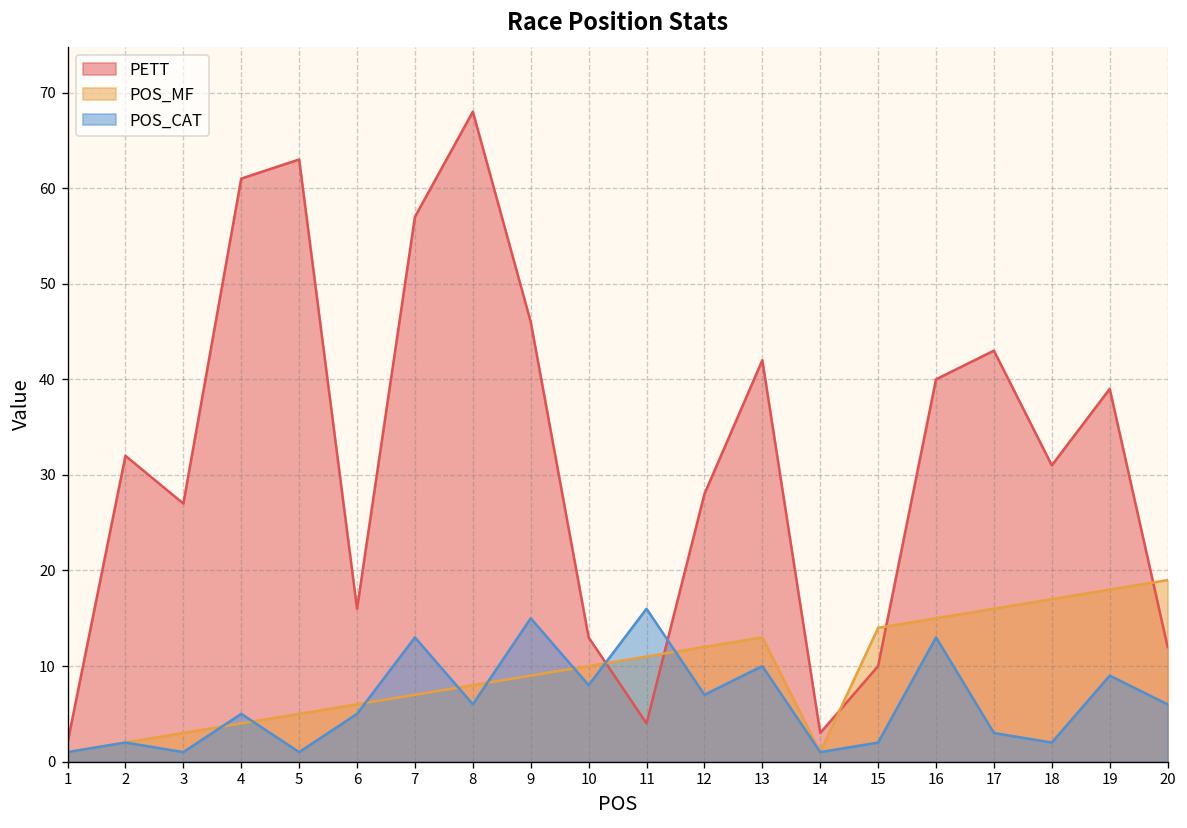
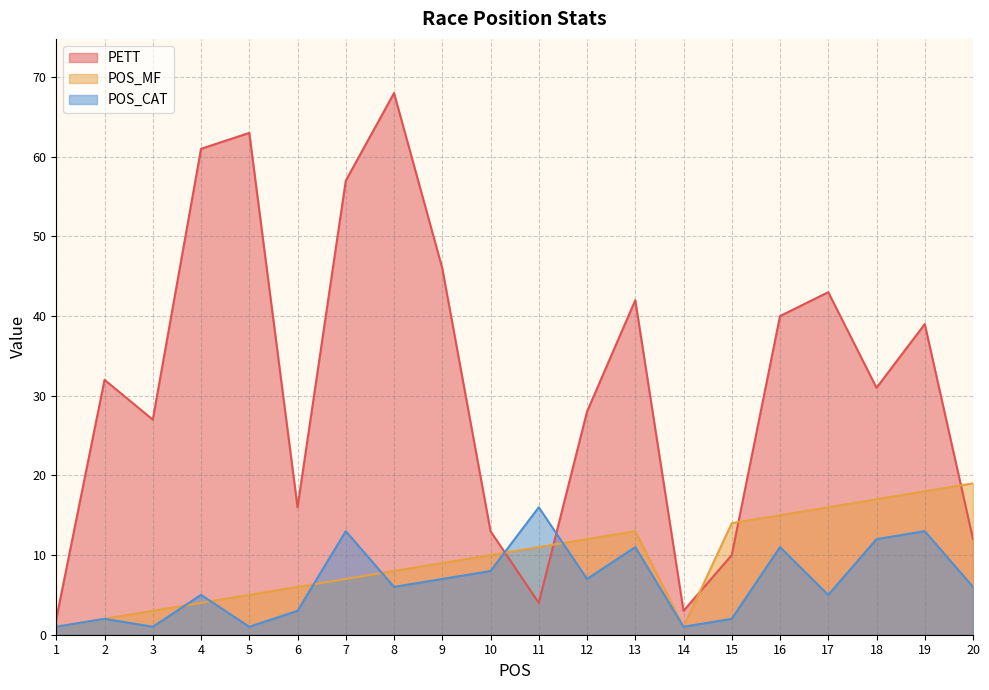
  {
    "POS_CAT": {
      "3": 1,
      "4": 5,
      "5": 1,
-     "6": 5,
+     "6": 3,
      "7": 13,
      "8": 6,
-     "9": 15,
+     "9": 7,
      "10": 8,
      "11": 16,
      "12": 7,
-     "13": 10,
+     "13": 11,
      "15": 2,
-     "16": 13,
-     "17": 3,
-     "18": 2,
-     "19": 9,
+     "16": 11,
+     "17": 5,
+     "18": 12,
+     "19": 13,
      "20": 6
    }
  }
